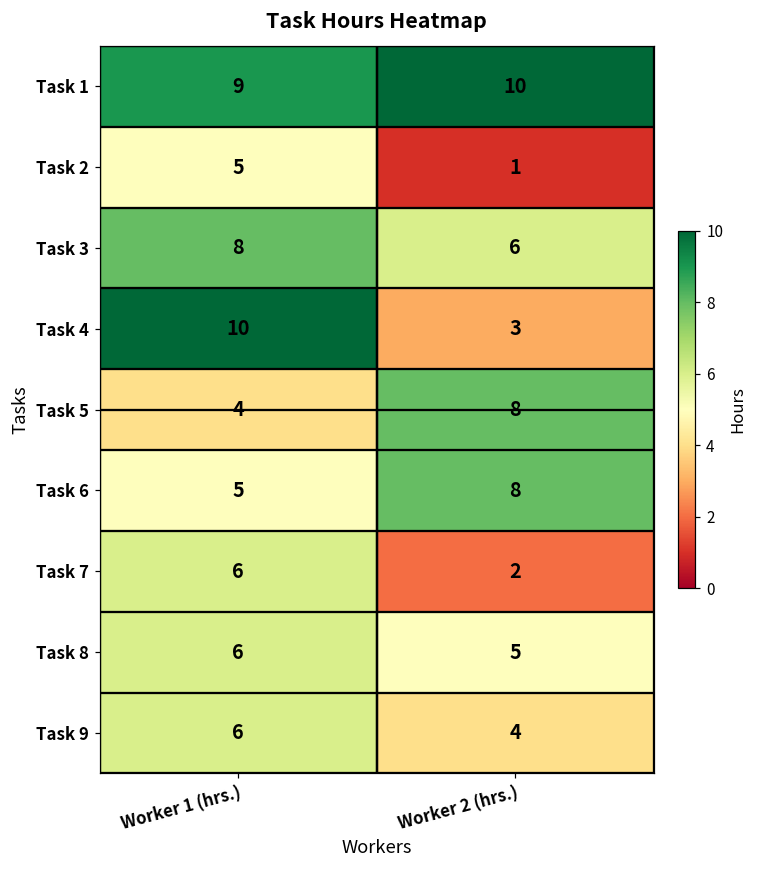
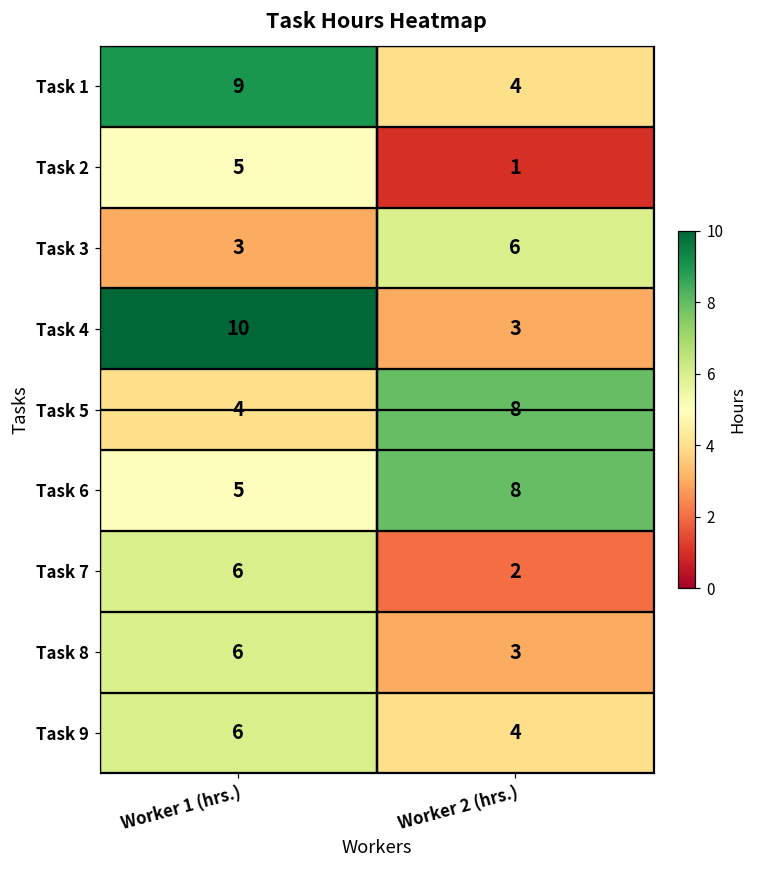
  {
    "Task 1": {
      "Worker 1 (hrs.)": 9,
-     "Worker 2 (hrs.)": 10
+     "Worker 2 (hrs.)": 4
    },
    "Task 2": {
      "Worker 1 (hrs.)": 5,
      "Worker 2 (hrs.)": 1
    },
    "Task 3": {
-     "Worker 1 (hrs.)": 8,
+     "Worker 1 (hrs.)": 3,
      "Worker 2 (hrs.)": 6
    },
    "Task 4": {
      "Worker 1 (hrs.)": 10,
      "Worker 2 (hrs.)": 3
    },
    "Task 5": {
      "Worker 1 (hrs.)": 4,
      "Worker 2 (hrs.)": 8
    },
    "Task 6": {
      "Worker 1 (hrs.)": 5,
      "Worker 2 (hrs.)": 8
    },
    "Task 7": {
      "Worker 1 (hrs.)": 6,
      "Worker 2 (hrs.)": 2
    },
    "Task 8": {
      "Worker 1 (hrs.)": 6,
-     "Worker 2 (hrs.)": 5
+     "Worker 2 (hrs.)": 3
    },
    "Task 9": {
      "Worker 1 (hrs.)": 6,
      "Worker 2 (hrs.)": 4
    }
  }
